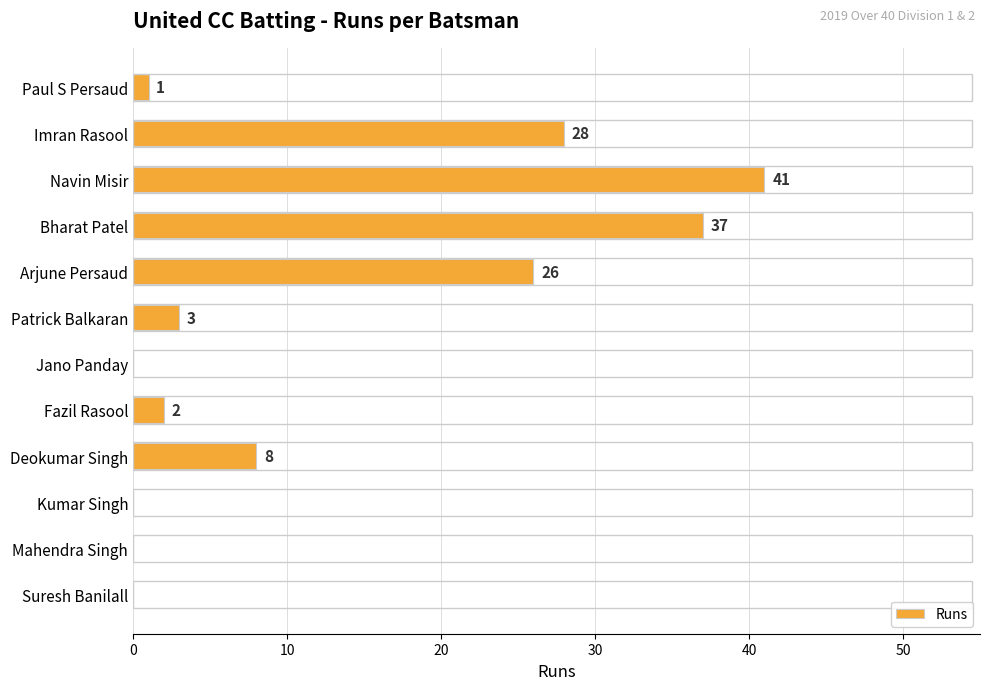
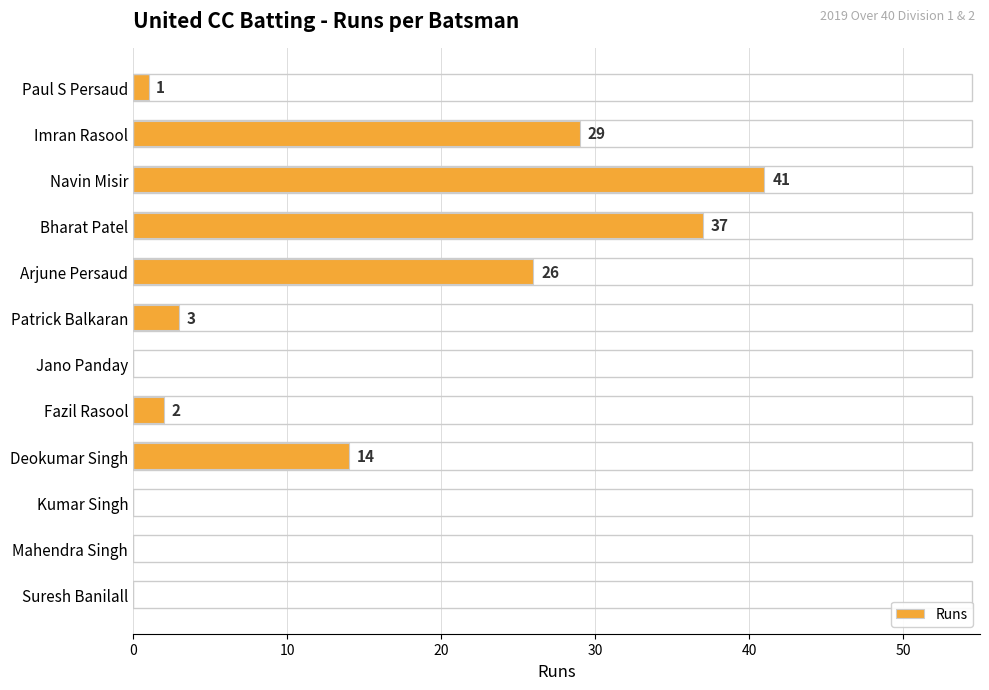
  {
    "Paul S Persaud": 1,
-   "Imran Rasool": 28,
+   "Imran Rasool": 29,
    "Navin Misir": 41,
    "Bharat Patel": 37,
    "Arjune Persaud": 26,
    "Patrick Balkaran": 3,
    "Fazil Rasool": 2,
-   "Deokumar Singh": 8
+   "Deokumar Singh": 14
  }
